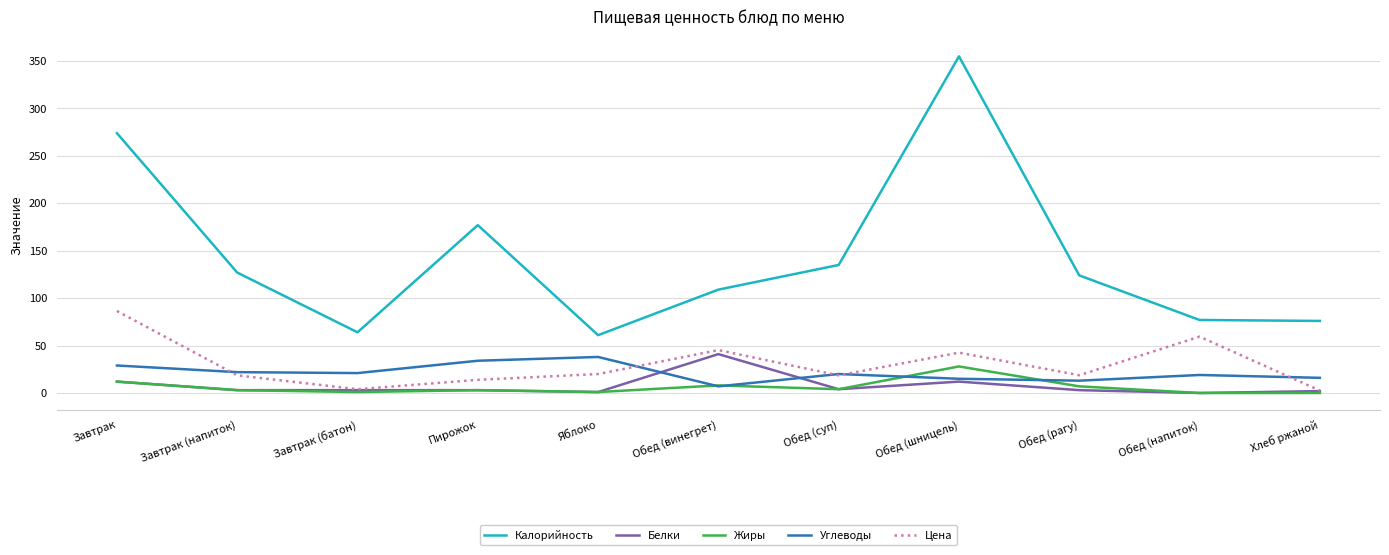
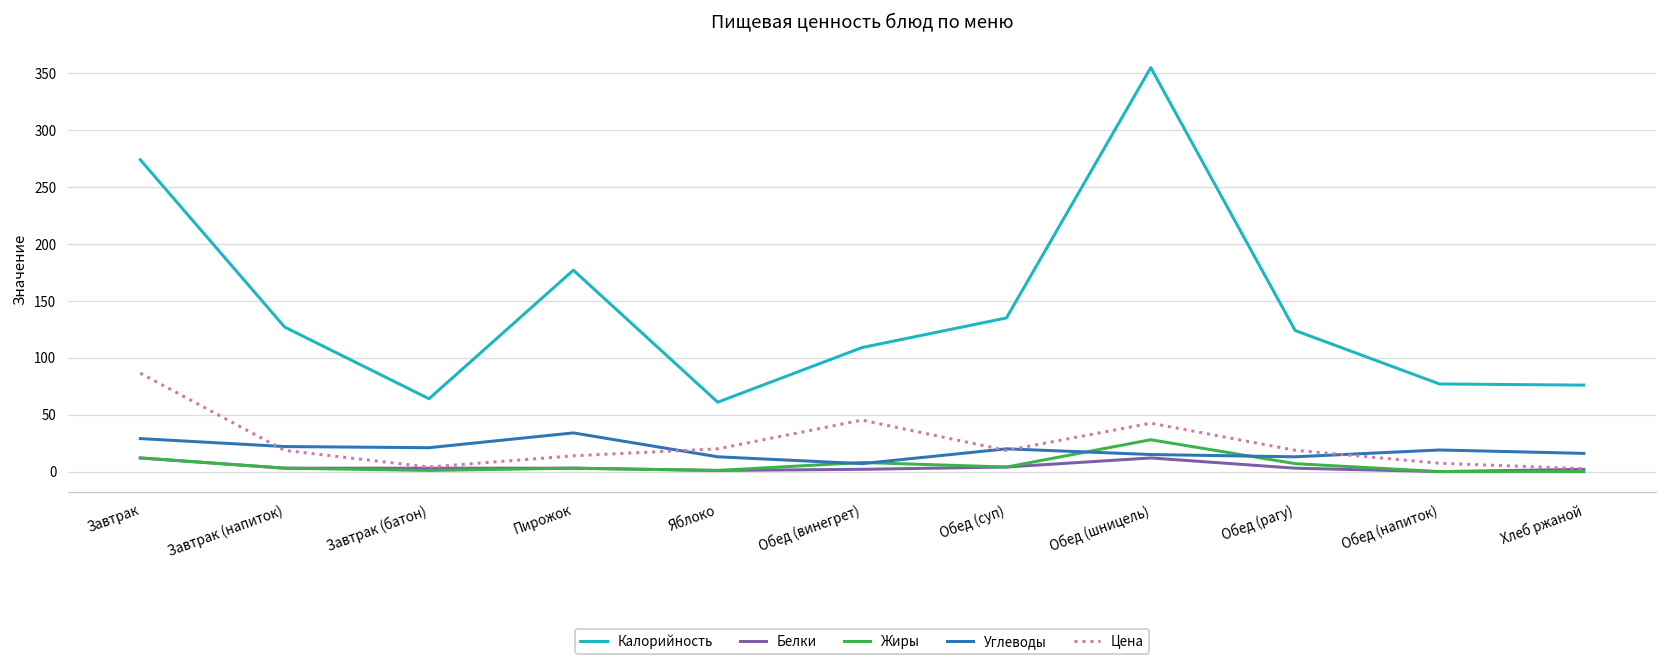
  {
    "Калорийность": {
      "Завтрак": 270,
      "Завтрак (напиток)": 130,
      "Завтрак (батон)": 60,
      "Пирожок": 180,
      "Яблоко": 60,
      "Обед (винегрет)": 110,
      "Обед (суп)": 140,
      "Обед (шницель)": 360,
      "Обед (рагу)": 120,
      "Обед (напиток)": 80,
      "Хлеб ржаной": 80
    },
    "Белки": {
-     "Обед (винегрет)": 40,
+     "Обед (винегрет)": 0,
      "Обед (шницель)": 10,
      "Обед (рагу)": 0
    },
    "Жиры": {
      "Обед (шницель)": 30,
      "Обед (рагу)": 10
    },
    "Углеводы": {
      "Завтрак": 30,
      "Завтрак (напиток)": 20,
      "Завтрак (батон)": 20,
      "Пирожок": 30,
-     "Яблоко": 40,
+     "Яблоко": 10,
      "Обед (шницель)": 20,
      "Обед (рагу)": 10,
      "Обед (напиток)": 20,
      "Хлеб ржаной": 20
    },
    "Цена": {
      "Завтрак": 90,
      "Завтрак (напиток)": 20,
      "Пирожок": 10,
      "Яблоко": 20,
      "Обед (винегрет)": 50,
      "Обед (шницель)": 40,
      "Обед (рагу)": 20,
-     "Обед (напиток)": 60
+     "Обед (напиток)": 10
    }
  }
